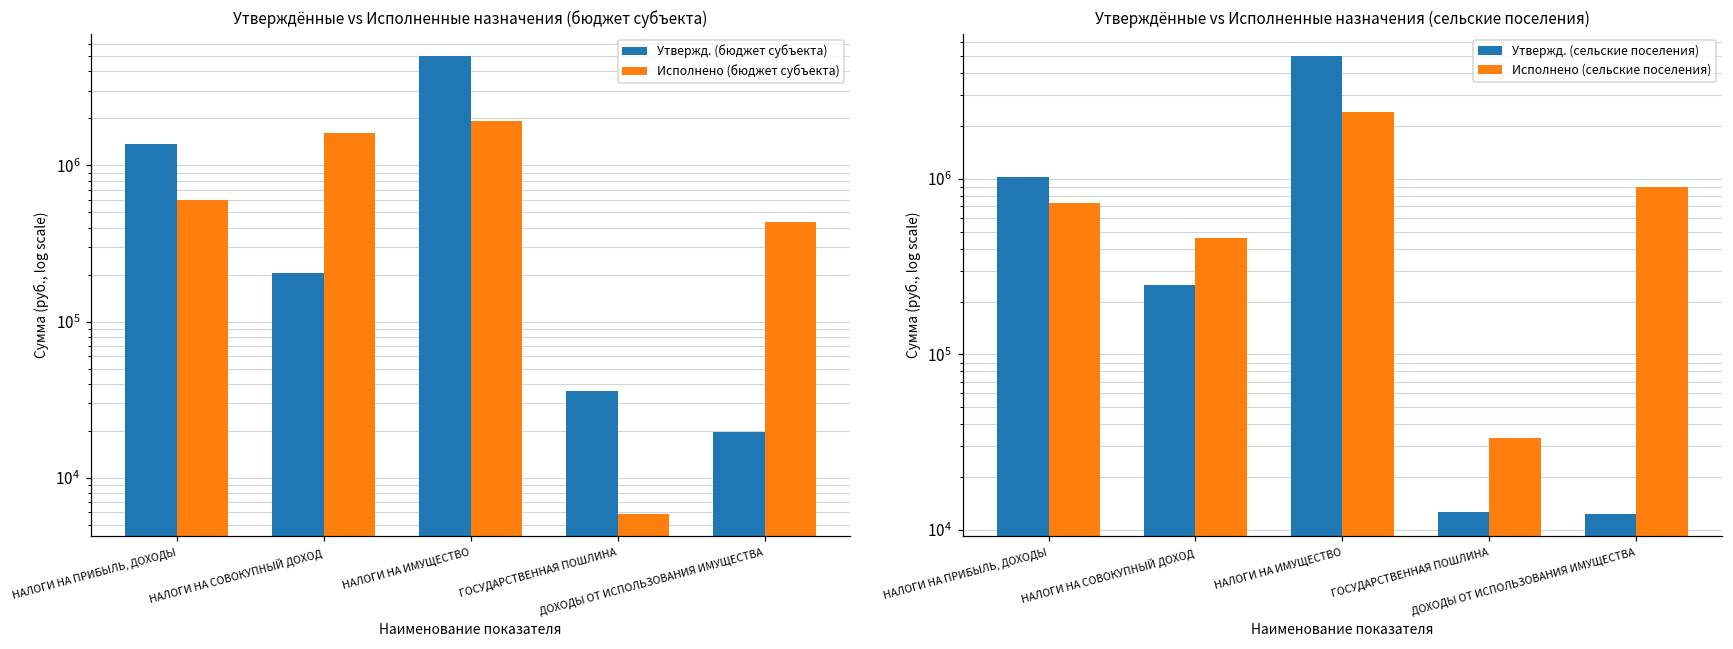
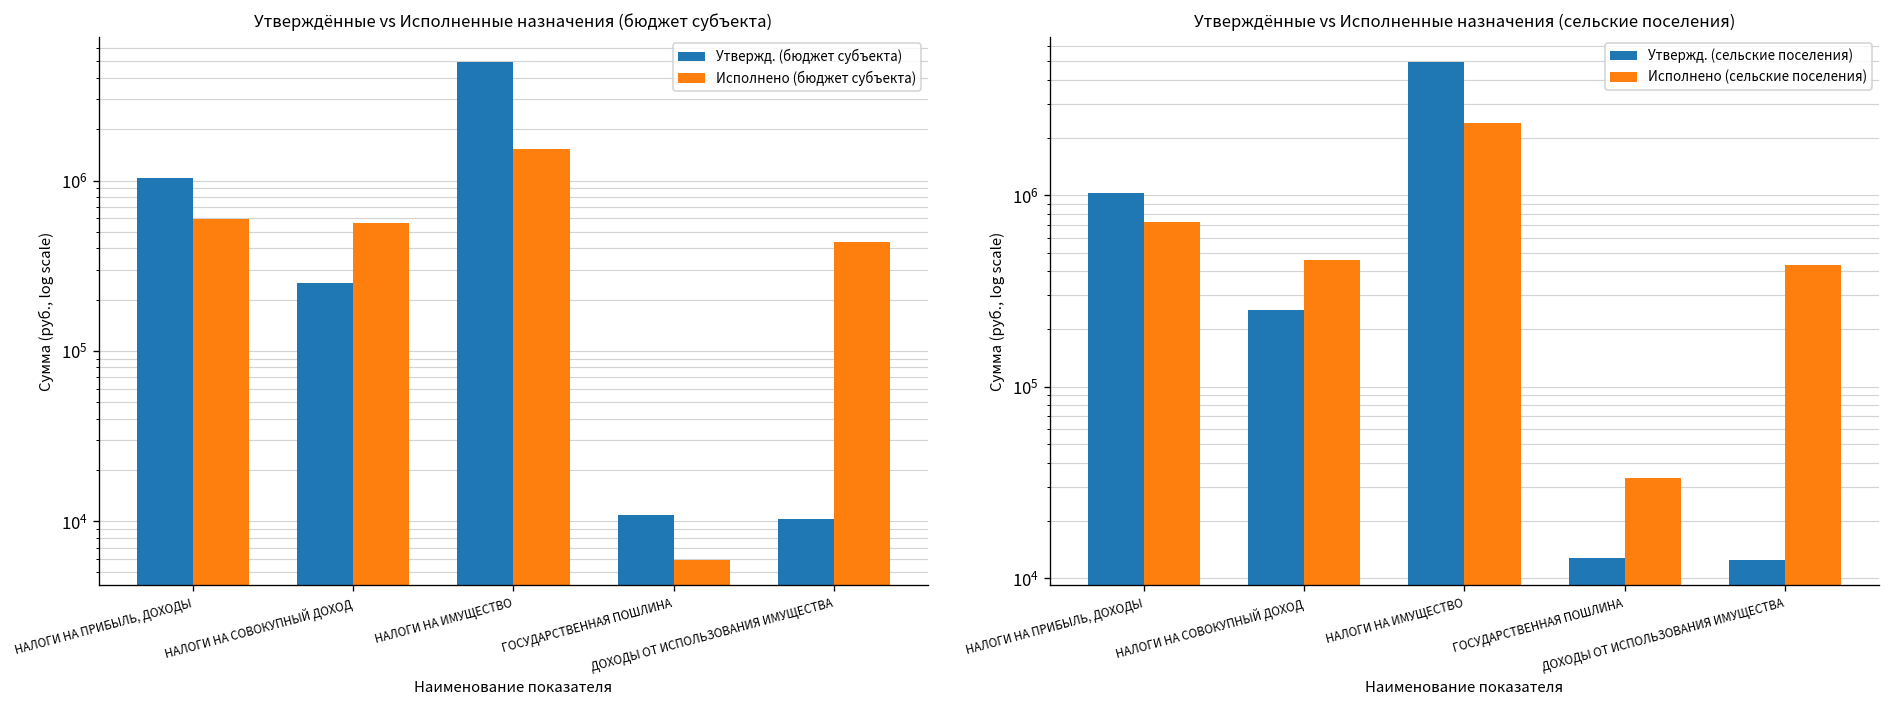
  {
    "Утверждённые vs Исполненные назначения (бюджет субъекта)": {
      "Утвержд. (бюджет субъекта)": {
-       "НАЛОГИ НА ПРИБЫЛЬ, ДОХОДЫ": 1400000,
-       "НАЛОГИ НА СОВОКУПНЫЙ ДОХОД": 200000,
+       "НАЛОГИ НА ПРИБЫЛЬ, ДОХОДЫ": 1000000,
+       "НАЛОГИ НА СОВОКУПНЫЙ ДОХОД": 250000,
        "НАЛОГИ НА ИМУЩЕСТВО": 5000000,
-       "ГОСУДАРСТВЕННАЯ ПОШЛИНА": 36000,
-       "ДОХОДЫ ОТ ИСПОЛЬЗОВАНИЯ ИМУЩЕСТВА": 20000
+       "ГОСУДАРСТВЕННАЯ ПОШЛИНА": 11000,
+       "ДОХОДЫ ОТ ИСПОЛЬЗОВАНИЯ ИМУЩЕСТВА": 10000
      },
      "Исполнено (бюджет субъекта)": {
        "НАЛОГИ НА ПРИБЫЛЬ, ДОХОДЫ": 600000,
-       "НАЛОГИ НА СОВОКУПНЫЙ ДОХОД": 1600000,
-       "НАЛОГИ НА ИМУЩЕСТВО": 1900000,
+       "НАЛОГИ НА СОВОКУПНЫЙ ДОХОД": 560000,
+       "НАЛОГИ НА ИМУЩЕСТВО": 1500000,
        "ГОСУДАРСТВЕННАЯ ПОШЛИНА": 5900,
        "ДОХОДЫ ОТ ИСПОЛЬЗОВАНИЯ ИМУЩЕСТВА": 430000
      }
    },
    "Утверждённые vs Исполненные назначения (сельские поселения)": {
      "Утвержд. (сельские поселения)": {
        "НАЛОГИ НА ПРИБЫЛЬ, ДОХОДЫ": 1000000,
        "НАЛОГИ НА СОВОКУПНЫЙ ДОХОД": 250000,
        "НАЛОГИ НА ИМУЩЕСТВО": 5000000,
        "ГОСУДАРСТВЕННАЯ ПОШЛИНА": 13000,
        "ДОХОДЫ ОТ ИСПОЛЬЗОВАНИЯ ИМУЩЕСТВА": 12000
      },
      "Исполнено (сельские поселения)": {
        "НАЛОГИ НА ПРИБЫЛЬ, ДОХОДЫ": 700000,
        "НАЛОГИ НА СОВОКУПНЫЙ ДОХОД": 460000,
        "НАЛОГИ НА ИМУЩЕСТВО": 2400000,
        "ГОСУДАРСТВЕННАЯ ПОШЛИНА": 33000,
-       "ДОХОДЫ ОТ ИСПОЛЬЗОВАНИЯ ИМУЩЕСТВА": 900000
+       "ДОХОДЫ ОТ ИСПОЛЬЗОВАНИЯ ИМУЩЕСТВА": 430000
      }
    }
  }
